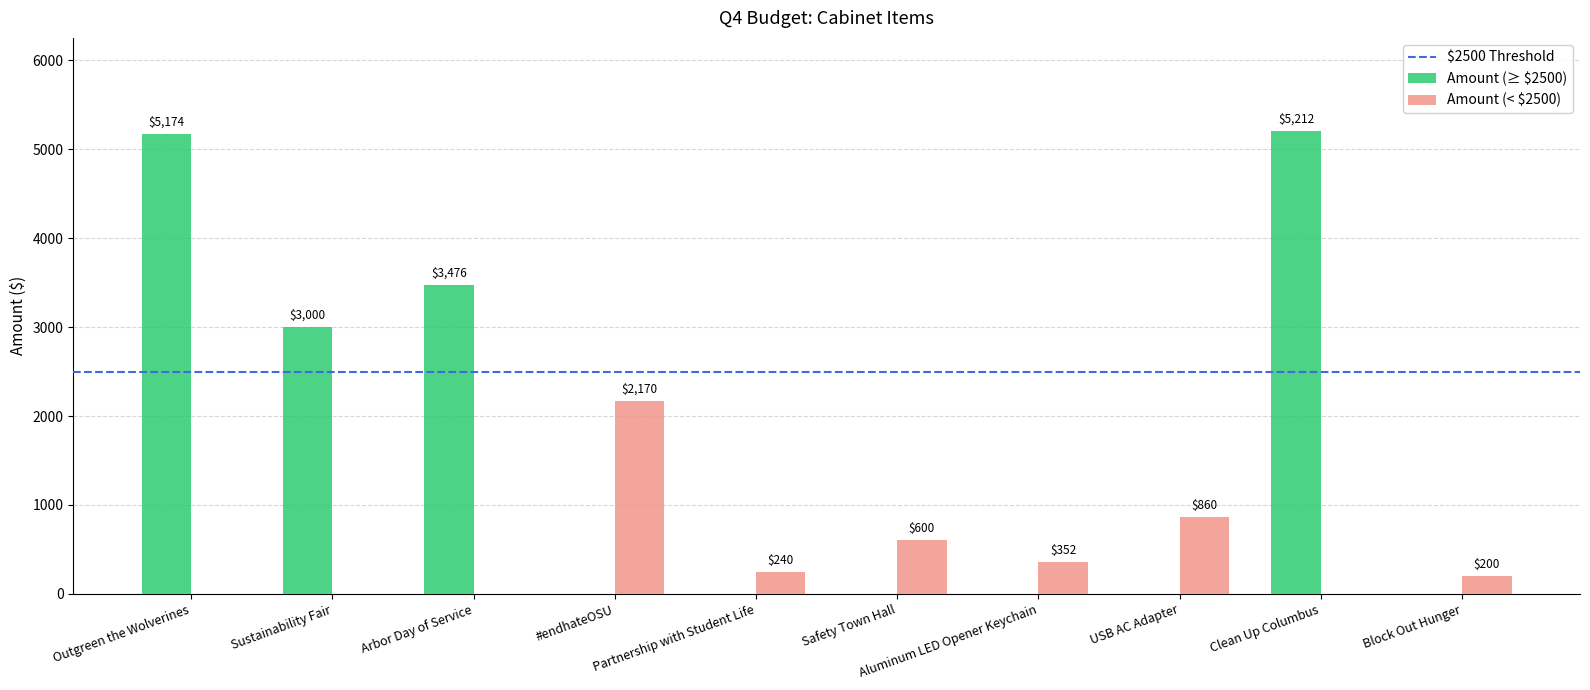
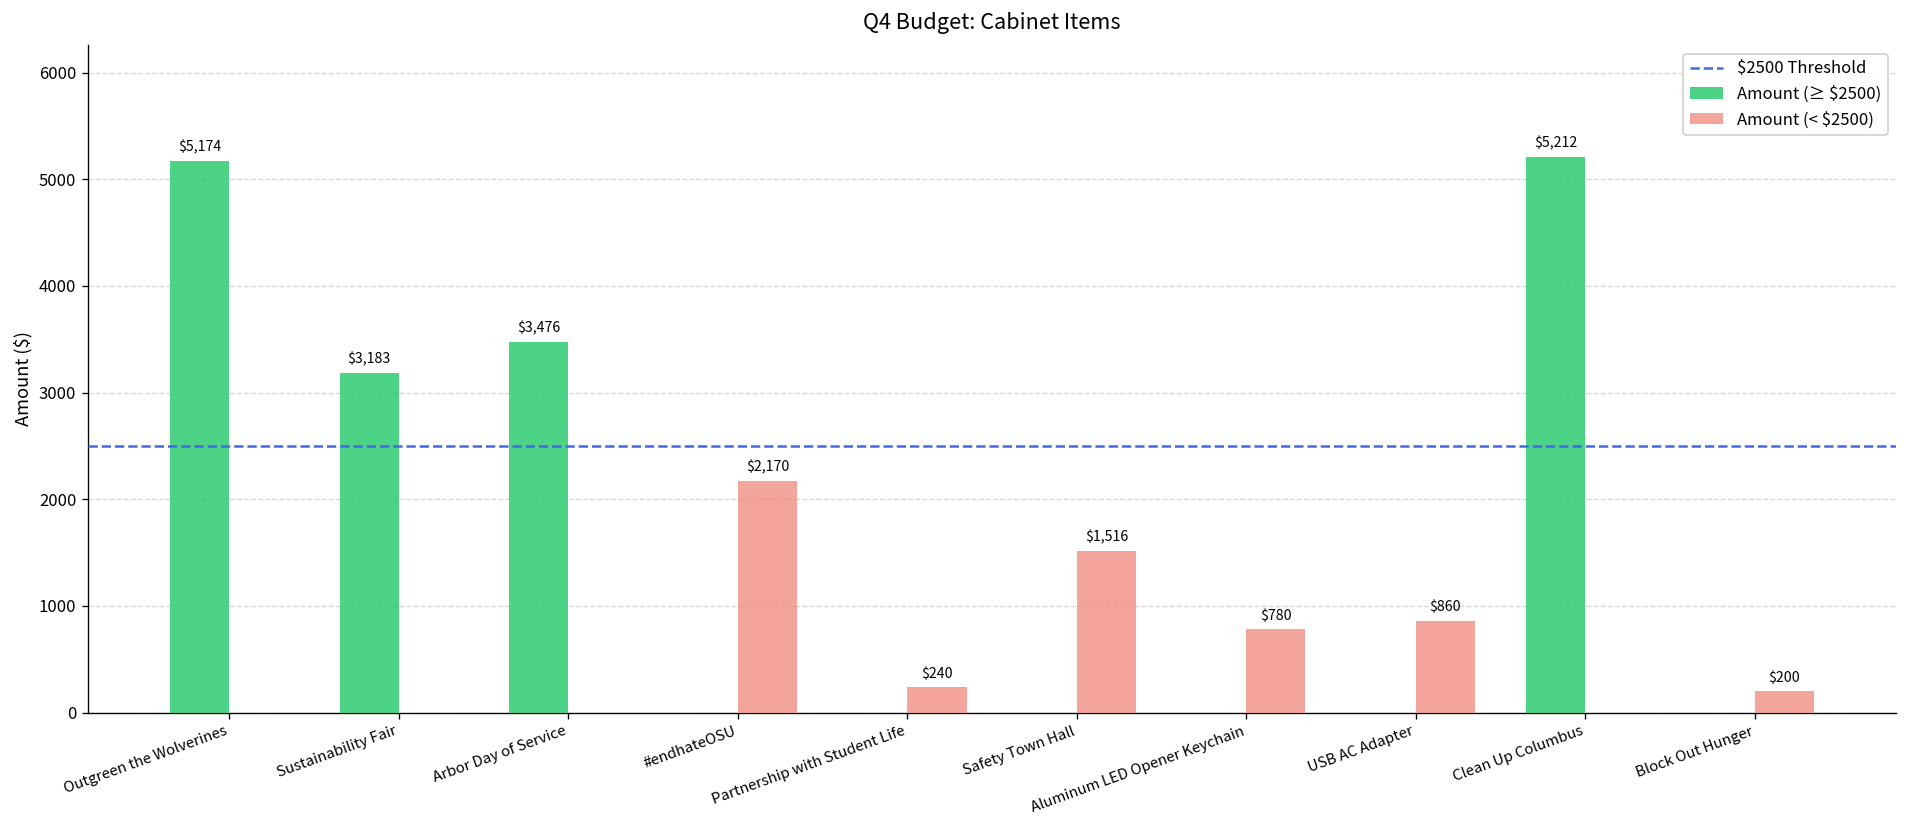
  {
    "Amount (≥ $2500)": {
      "Outgreen the Wolverines": "$5,174",
-     "Sustainability Fair": "$3,000",
+     "Sustainability Fair": "$3,183",
      "Arbor Day of Service": "$3,476",
      "Clean Up Columbus": "$5,212"
    },
    "Amount (< $2500)": {
      "#endhateOSU": "$2,170",
      "Partnership with Student Life": "$240",
-     "Safety Town Hall": "$600",
-     "Aluminum LED Opener Keychain": "$352",
+     "Safety Town Hall": "$1,516",
+     "Aluminum LED Opener Keychain": "$780",
      "USB AC Adapter": "$860",
      "Block Out Hunger": "$200"
    }
  }
